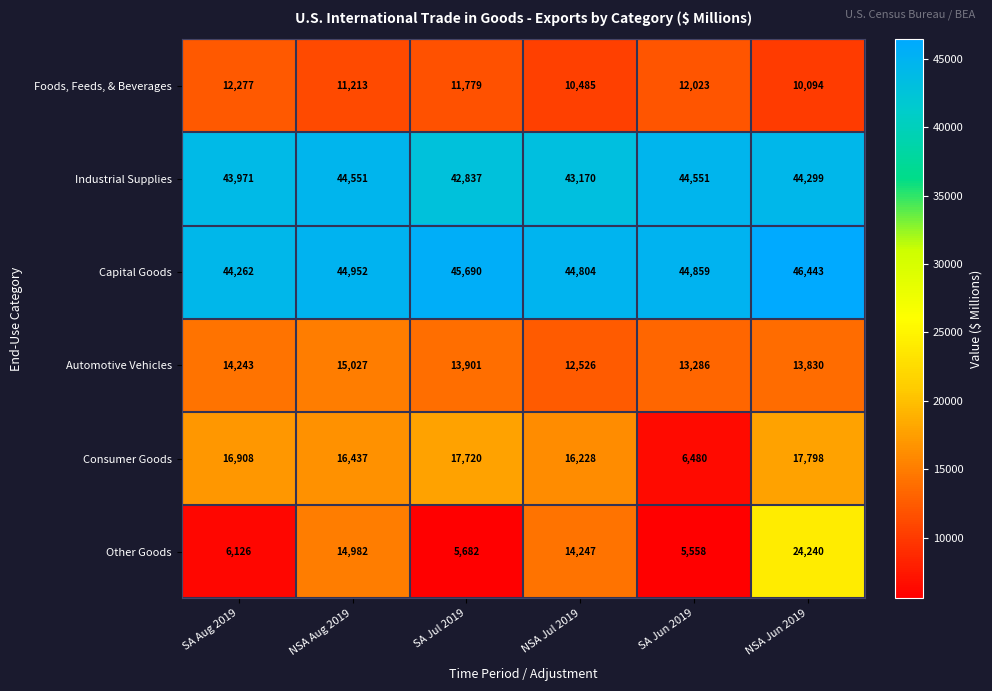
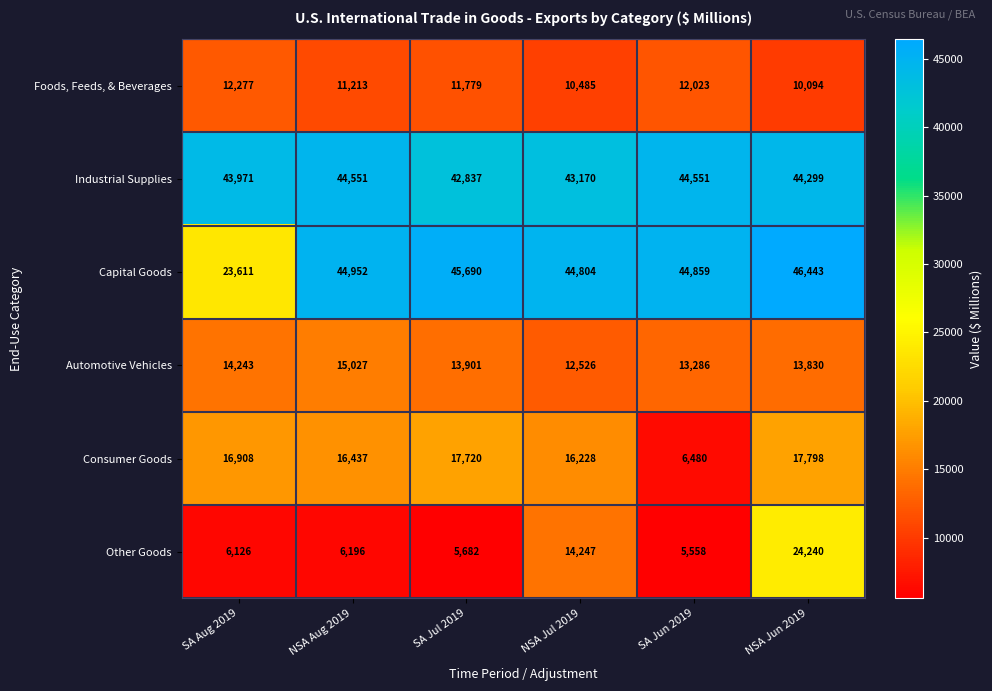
  {
    "Foods, Feeds, & Beverages": {
      "SA Aug 2019": "12,277",
      "NSA Aug 2019": "11,213",
      "SA Jul 2019": "11,779",
      "NSA Jul 2019": "10,485",
      "SA Jun 2019": "12,023",
      "NSA Jun 2019": "10,094"
    },
    "Industrial Supplies": {
      "SA Aug 2019": "43,971",
      "NSA Aug 2019": "44,551",
      "SA Jul 2019": "42,837",
      "NSA Jul 2019": "43,170",
      "SA Jun 2019": "44,551",
      "NSA Jun 2019": "44,299"
    },
    "Capital Goods": {
-     "SA Aug 2019": "44,262",
+     "SA Aug 2019": "23,611",
      "NSA Aug 2019": "44,952",
      "SA Jul 2019": "45,690",
      "NSA Jul 2019": "44,804",
      "SA Jun 2019": "44,859",
      "NSA Jun 2019": "46,443"
    },
    "Automotive Vehicles": {
      "SA Aug 2019": "14,243",
      "NSA Aug 2019": "15,027",
      "SA Jul 2019": "13,901",
      "NSA Jul 2019": "12,526",
      "SA Jun 2019": "13,286",
      "NSA Jun 2019": "13,830"
    },
    "Consumer Goods": {
      "SA Aug 2019": "16,908",
      "NSA Aug 2019": "16,437",
      "SA Jul 2019": "17,720",
      "NSA Jul 2019": "16,228",
      "SA Jun 2019": "6,480",
      "NSA Jun 2019": "17,798"
    },
    "Other Goods": {
      "SA Aug 2019": "6,126",
-     "NSA Aug 2019": "14,982",
+     "NSA Aug 2019": "6,196",
      "SA Jul 2019": "5,682",
      "NSA Jul 2019": "14,247",
      "SA Jun 2019": "5,558",
      "NSA Jun 2019": "24,240"
    }
  }
